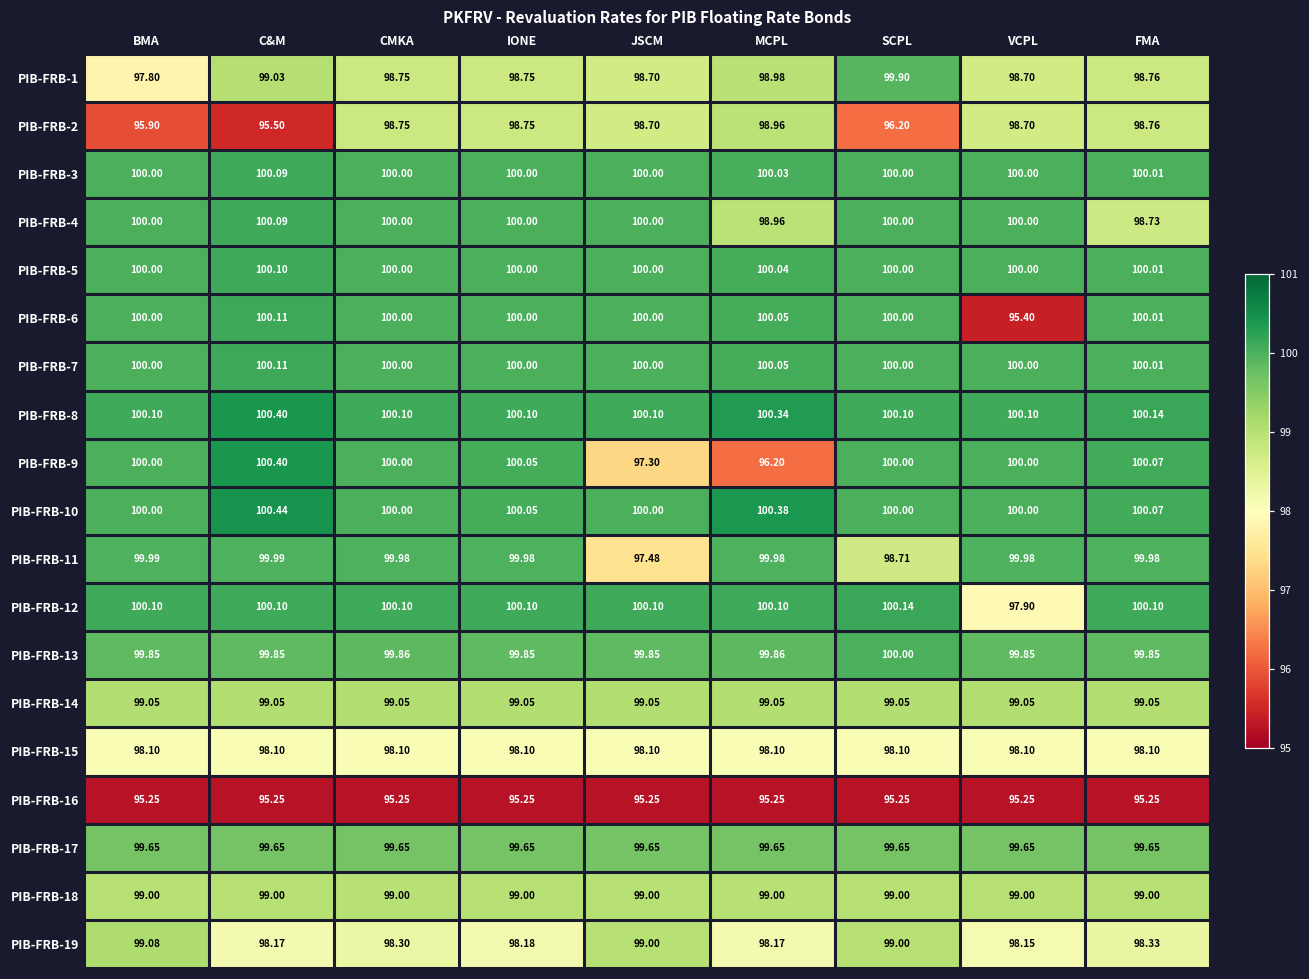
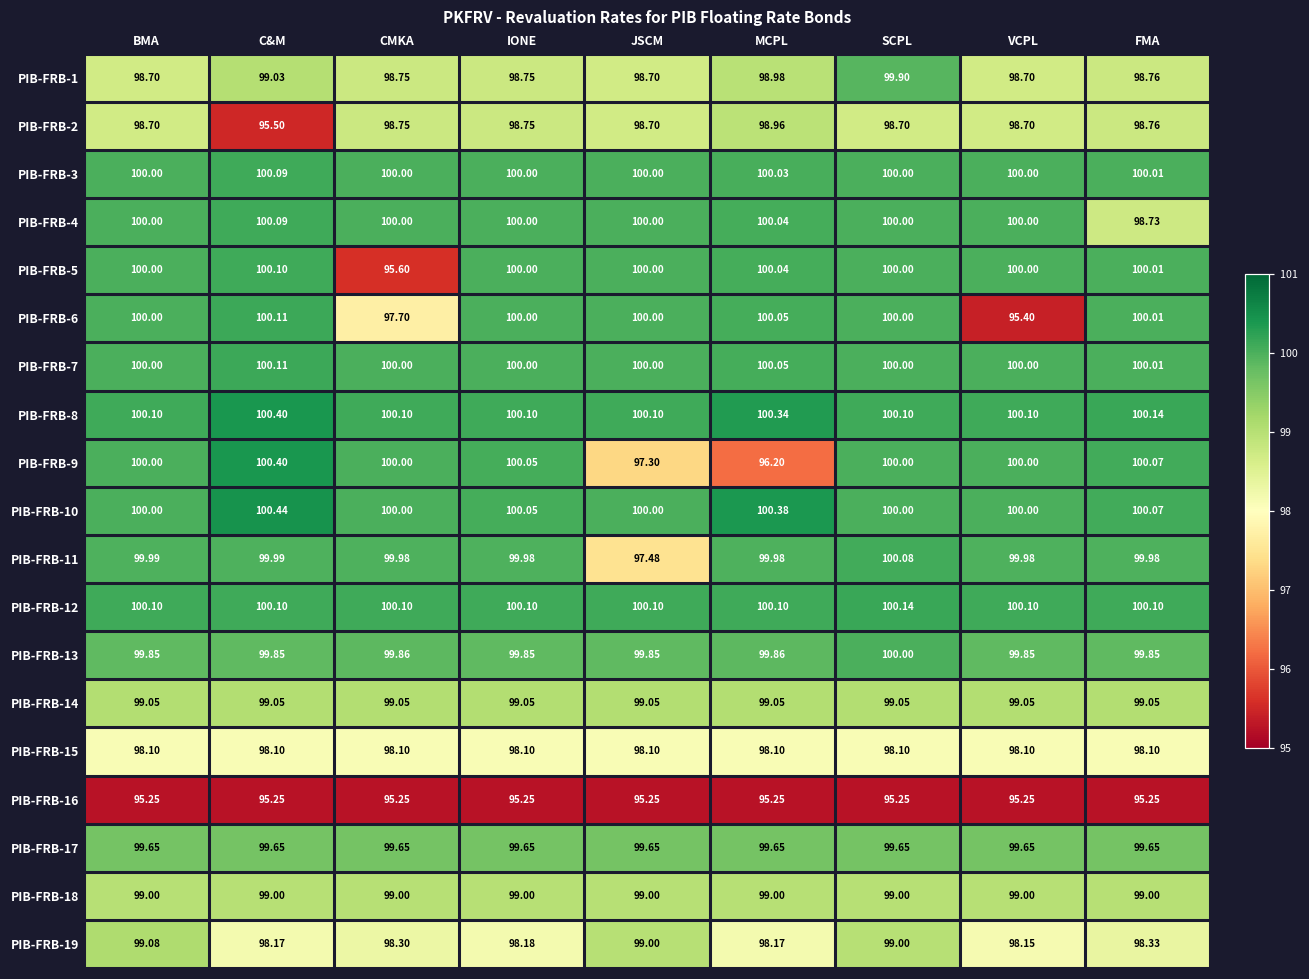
  {
    "PIB-FRB-1": {
-     "BMA": 97.80,
+     "BMA": 98.70,
      "C&M": 99.03,
      "CMKA": 98.75,
      "IONE": 98.75,
      "JSCM": 98.70,
      "MCPL": 98.98,
      "SCPL": 99.90,
      "VCPL": 98.70,
      "FMA": 98.76
    },
    "PIB-FRB-2": {
-     "BMA": 95.90,
+     "BMA": 98.70,
      "C&M": 95.50,
      "CMKA": 98.75,
      "IONE": 98.75,
      "JSCM": 98.70,
      "MCPL": 98.96,
-     "SCPL": 96.20,
+     "SCPL": 98.70,
      "VCPL": 98.70,
      "FMA": 98.76
    },
    "PIB-FRB-3": {
      "BMA": 100.00,
      "C&M": 100.09,
      "CMKA": 100.00,
      "IONE": 100.00,
      "JSCM": 100.00,
      "MCPL": 100.03,
      "SCPL": 100.00,
      "VCPL": 100.00,
      "FMA": 100.01
    },
    "PIB-FRB-4": {
      "BMA": 100.00,
      "C&M": 100.09,
      "CMKA": 100.00,
      "IONE": 100.00,
      "JSCM": 100.00,
-     "MCPL": 98.96,
+     "MCPL": 100.04,
      "SCPL": 100.00,
      "VCPL": 100.00,
      "FMA": 98.73
    },
    "PIB-FRB-5": {
      "BMA": 100.00,
      "C&M": 100.10,
-     "CMKA": 100.00,
+     "CMKA": 95.60,
      "IONE": 100.00,
      "JSCM": 100.00,
      "MCPL": 100.04,
      "SCPL": 100.00,
      "VCPL": 100.00,
      "FMA": 100.01
    },
    "PIB-FRB-6": {
      "BMA": 100.00,
      "C&M": 100.11,
-     "CMKA": 100.00,
+     "CMKA": 97.70,
      "IONE": 100.00,
      "JSCM": 100.00,
      "MCPL": 100.05,
      "SCPL": 100.00,
      "VCPL": 95.40,
      "FMA": 100.01
    },
    "PIB-FRB-7": {
      "BMA": 100.00,
      "C&M": 100.11,
      "CMKA": 100.00,
      "IONE": 100.00,
      "JSCM": 100.00,
      "MCPL": 100.05,
      "SCPL": 100.00,
      "VCPL": 100.00,
      "FMA": 100.01
    },
    "PIB-FRB-8": {
      "BMA": 100.10,
      "C&M": 100.40,
      "CMKA": 100.10,
      "IONE": 100.10,
      "JSCM": 100.10,
      "MCPL": 100.34,
      "SCPL": 100.10,
      "VCPL": 100.10,
      "FMA": 100.14
    },
    "PIB-FRB-9": {
      "BMA": 100.00,
      "C&M": 100.40,
      "CMKA": 100.00,
      "IONE": 100.05,
      "JSCM": 97.30,
      "MCPL": 96.20,
      "SCPL": 100.00,
      "VCPL": 100.00,
      "FMA": 100.07
    },
    "PIB-FRB-10": {
      "BMA": 100.00,
      "C&M": 100.44,
      "CMKA": 100.00,
      "IONE": 100.05,
      "JSCM": 100.00,
      "MCPL": 100.38,
      "SCPL": 100.00,
      "VCPL": 100.00,
      "FMA": 100.07
    },
    "PIB-FRB-11": {
      "BMA": 99.99,
      "C&M": 99.99,
      "CMKA": 99.98,
      "IONE": 99.98,
      "JSCM": 97.48,
      "MCPL": 99.98,
-     "SCPL": 98.71,
+     "SCPL": 100.08,
      "VCPL": 99.98,
      "FMA": 99.98
    },
    "PIB-FRB-12": {
      "BMA": 100.10,
      "C&M": 100.10,
      "CMKA": 100.10,
      "IONE": 100.10,
      "JSCM": 100.10,
      "MCPL": 100.10,
      "SCPL": 100.14,
-     "VCPL": 97.90,
+     "VCPL": 100.10,
      "FMA": 100.10
    },
    "PIB-FRB-13": {
      "BMA": 99.85,
      "C&M": 99.85,
      "CMKA": 99.86,
      "IONE": 99.85,
      "JSCM": 99.85,
      "MCPL": 99.86,
      "SCPL": 100.00,
      "VCPL": 99.85,
      "FMA": 99.85
    },
    "PIB-FRB-14": {
      "BMA": 99.05,
      "C&M": 99.05,
      "CMKA": 99.05,
      "IONE": 99.05,
      "JSCM": 99.05,
      "MCPL": 99.05,
      "SCPL": 99.05,
      "VCPL": 99.05,
      "FMA": 99.05
    },
    "PIB-FRB-15": {
      "BMA": 98.10,
      "C&M": 98.10,
      "CMKA": 98.10,
      "IONE": 98.10,
      "JSCM": 98.10,
      "MCPL": 98.10,
      "SCPL": 98.10,
      "VCPL": 98.10,
      "FMA": 98.10
    },
    "PIB-FRB-16": {
      "BMA": 95.25,
      "C&M": 95.25,
      "CMKA": 95.25,
      "IONE": 95.25,
      "JSCM": 95.25,
      "MCPL": 95.25,
      "SCPL": 95.25,
      "VCPL": 95.25,
      "FMA": 95.25
    },
    "PIB-FRB-17": {
      "BMA": 99.65,
      "C&M": 99.65,
      "CMKA": 99.65,
      "IONE": 99.65,
      "JSCM": 99.65,
      "MCPL": 99.65,
      "SCPL": 99.65,
      "VCPL": 99.65,
      "FMA": 99.65
    },
    "PIB-FRB-18": {
      "BMA": 99.00,
      "C&M": 99.00,
      "CMKA": 99.00,
      "IONE": 99.00,
      "JSCM": 99.00,
      "MCPL": 99.00,
      "SCPL": 99.00,
      "VCPL": 99.00,
      "FMA": 99.00
    },
    "PIB-FRB-19": {
      "BMA": 99.08,
      "C&M": 98.17,
      "CMKA": 98.30,
      "IONE": 98.18,
      "JSCM": 99.00,
      "MCPL": 98.17,
      "SCPL": 99.00,
      "VCPL": 98.15,
      "FMA": 98.33
    }
  }
